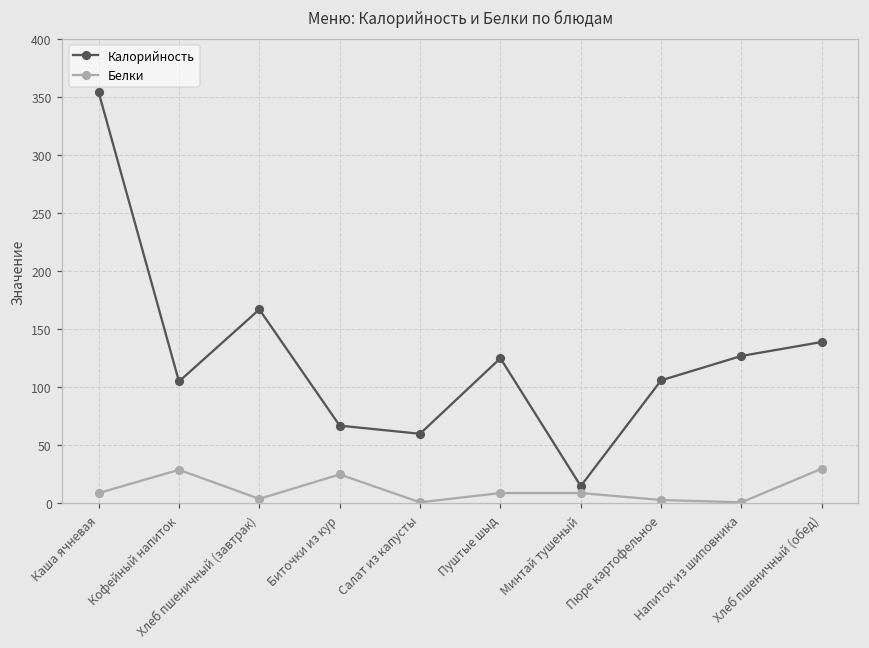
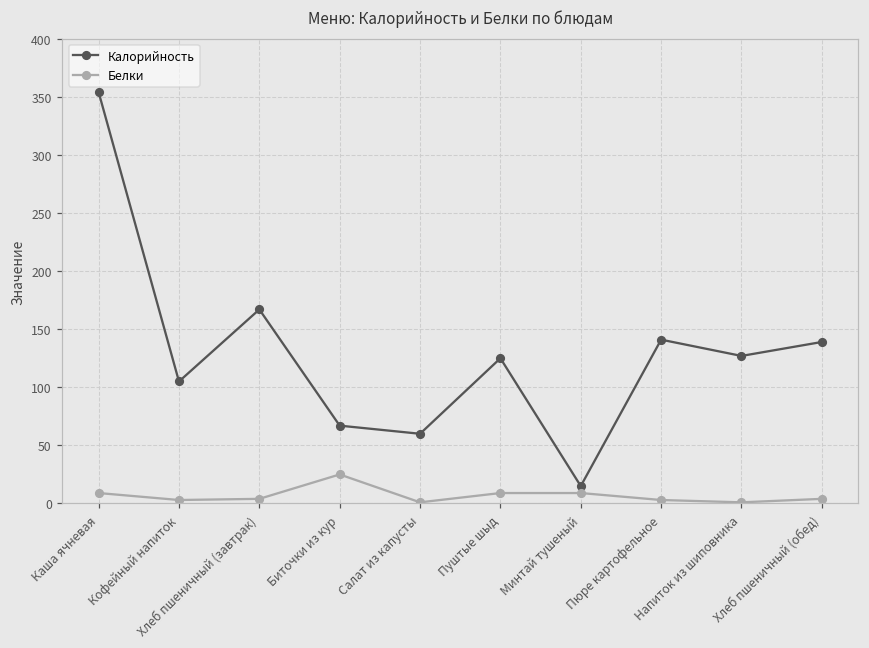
  {
    "Калорийность": {
      "Каша ячневая": 354,
      "Кофейный напиток": 105,
      "Хлеб пшеничный (завтрак)": 167,
      "Биточки из кур": 67,
      "Салат из капусты": 60,
      "Пуштые шыд": 125,
      "Минтай тушеный": 15,
-     "Пюре картофельное": 106,
+     "Пюре картофельное": 141,
      "Напиток из шиповника": 127,
      "Хлеб пшеничный (обед)": 139
    },
    "Белки": {
      "Каша ячневая": 9,
-     "Кофейный напиток": 29,
+     "Кофейный напиток": 3,
      "Хлеб пшеничный (завтрак)": 4,
      "Биточки из кур": 25,
      "Салат из капусты": 1,
      "Пуштые шыд": 9,
      "Минтай тушеный": 9,
      "Пюре картофельное": 3,
      "Напиток из шиповника": 1,
-     "Хлеб пшеничный (обед)": 30
+     "Хлеб пшеничный (обед)": 4
    }
  }
